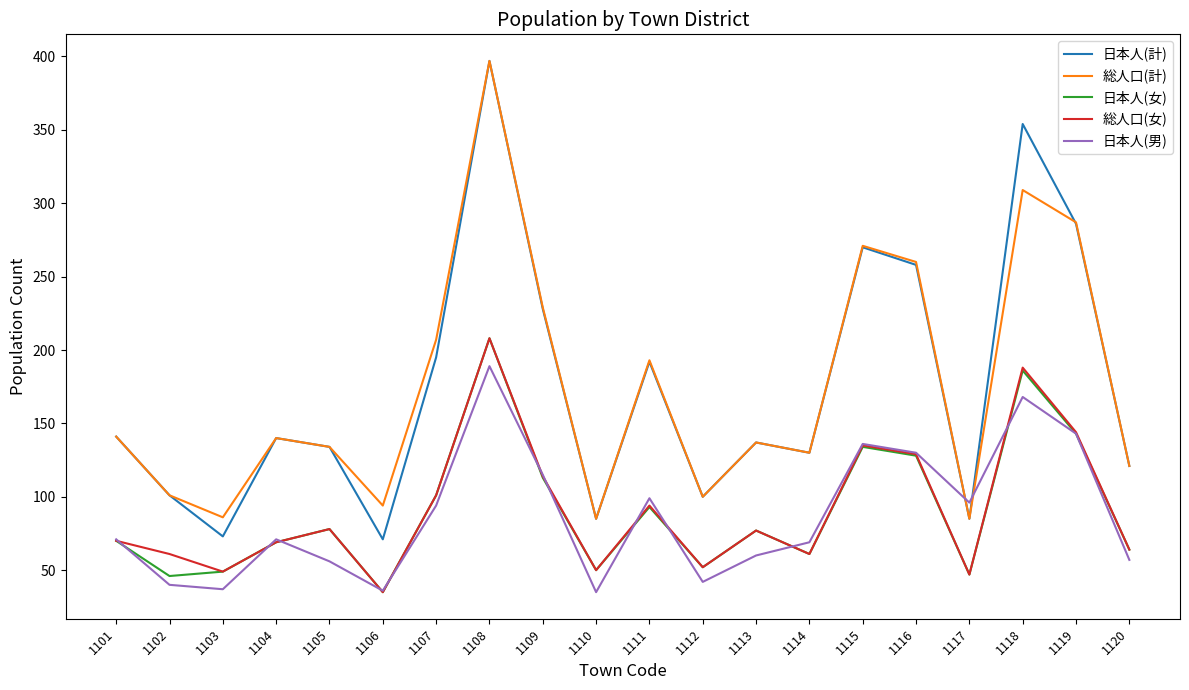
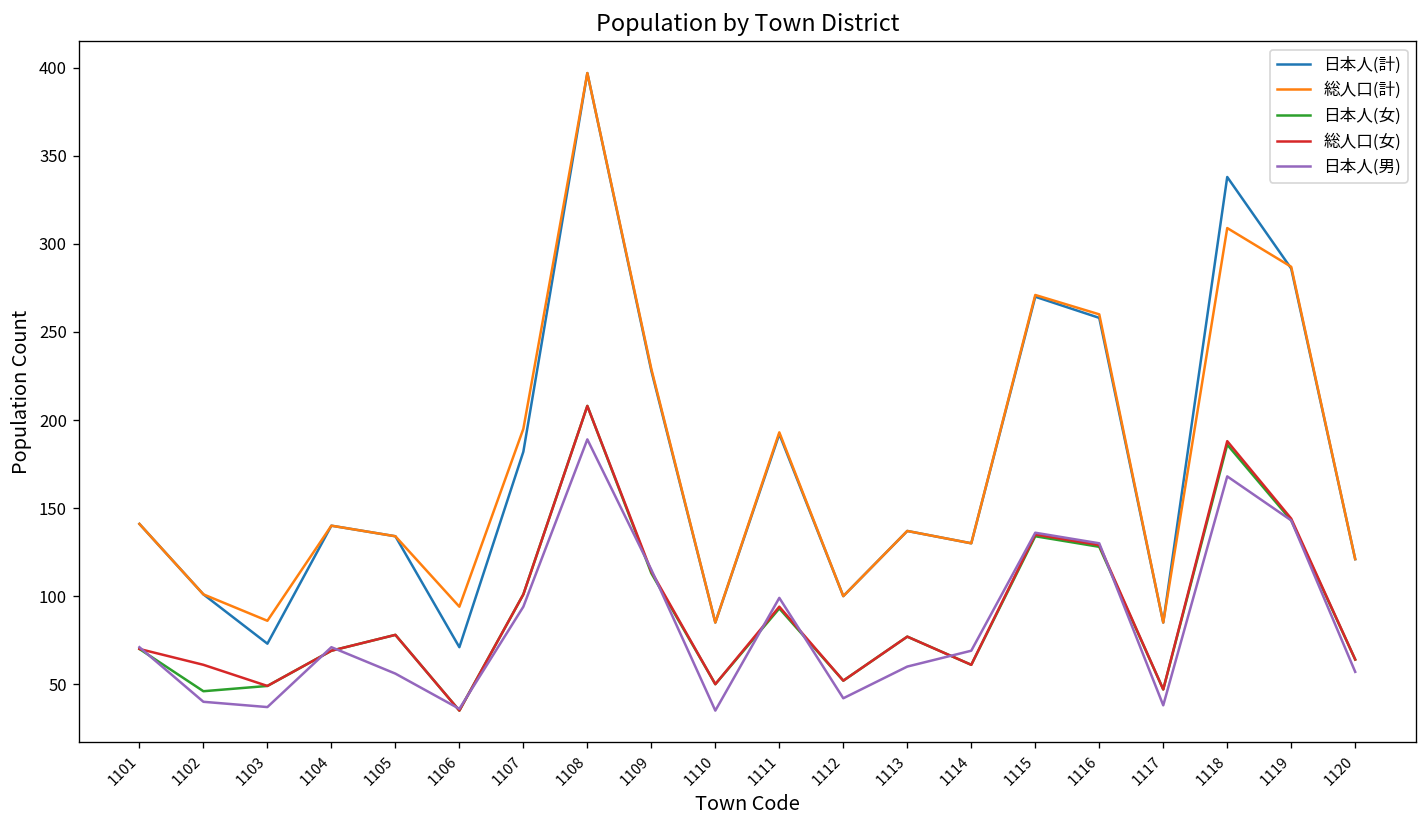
  {
    "日本人(計)": {
      "1103": 73,
      "1106": 71,
-     "1107": 195,
+     "1107": 182,
      "1116": 258,
-     "1118": 354
+     "1118": 338
    },
    "総人口(計)": {
      "1103": 86,
      "1106": 94,
-     "1107": 207,
+     "1107": 195,
      "1116": 260,
      "1118": 309
    },
    "日本人(女)": {
      "1102": 46,
      "1118": 186
    },
    "総人口(女)": {
      "1102": 61,
      "1118": 188
    },
    "日本人(男)": {
      "1102": 40,
      "1103": 37,
      "1104": 71,
      "1105": 56,
      "1107": 94,
      "1108": 189,
      "1110": 35,
      "1111": 99,
      "1112": 42,
      "1113": 60,
      "1114": 69,
-     "1117": 96,
+     "1117": 38,
      "1118": 168,
      "1120": 57
    }
  }
